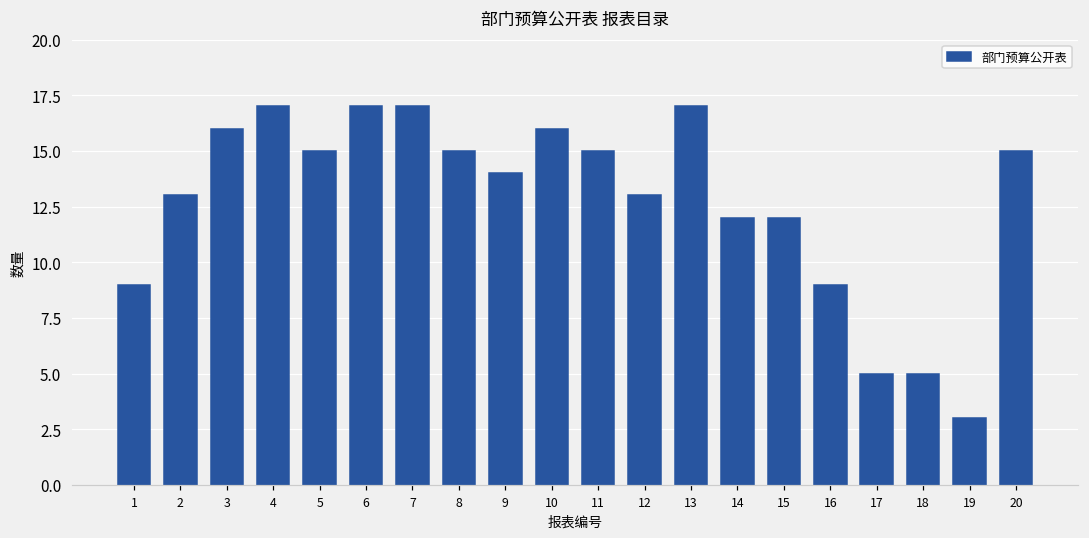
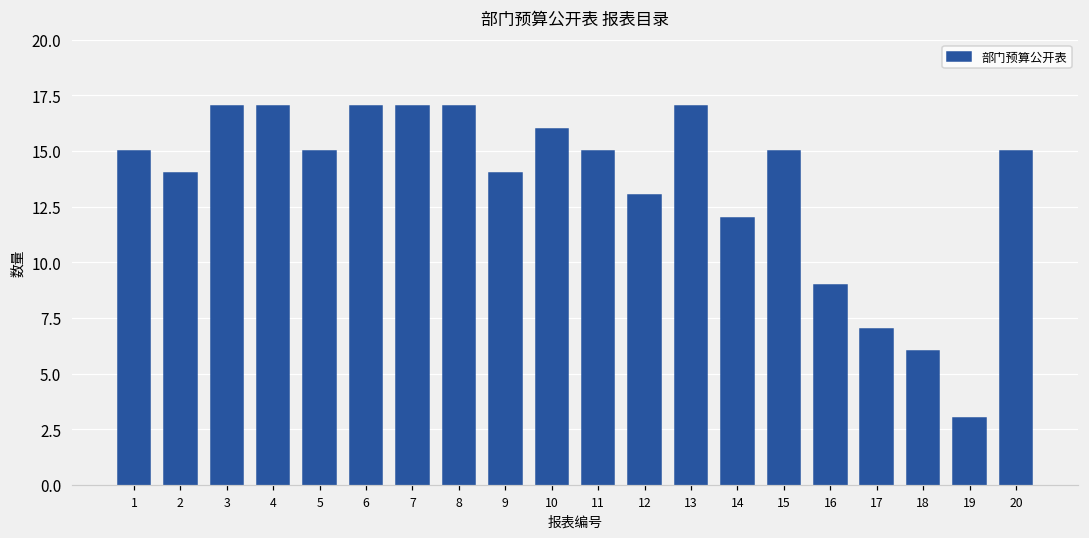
  {
-   "1": 9,
-   "2": 13,
-   "3": 16,
+   "1": 15,
+   "2": 14,
+   "3": 17,
    "4": 17,
    "5": 15,
    "6": 17,
    "7": 17,
-   "8": 15,
+   "8": 17,
    "9": 14,
    "10": 16,
    "11": 15,
    "12": 13,
    "13": 17,
    "14": 12,
-   "15": 12,
+   "15": 15,
    "16": 9,
-   "17": 5,
-   "18": 5,
+   "17": 7,
+   "18": 6,
    "19": 3,
    "20": 15
  }
